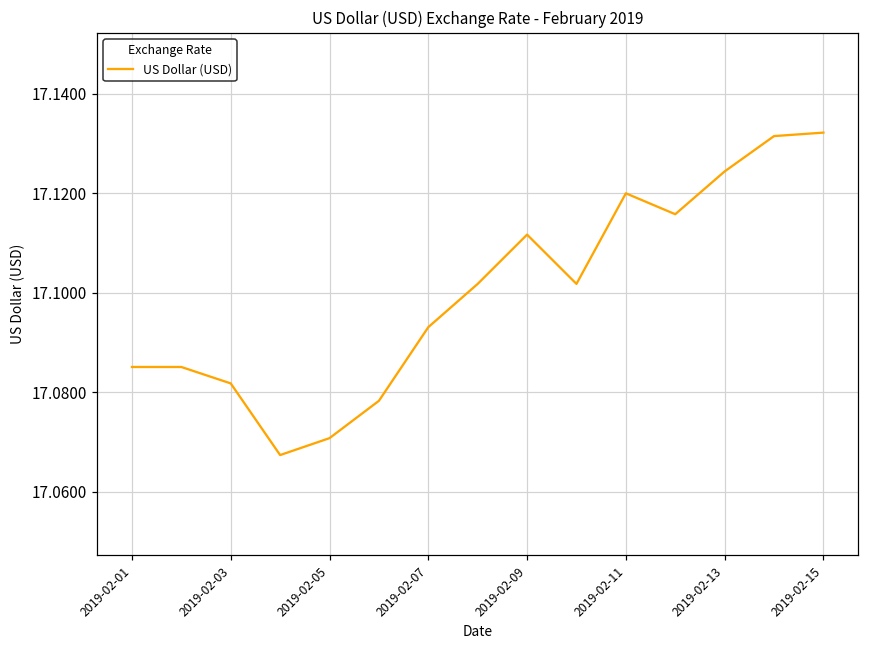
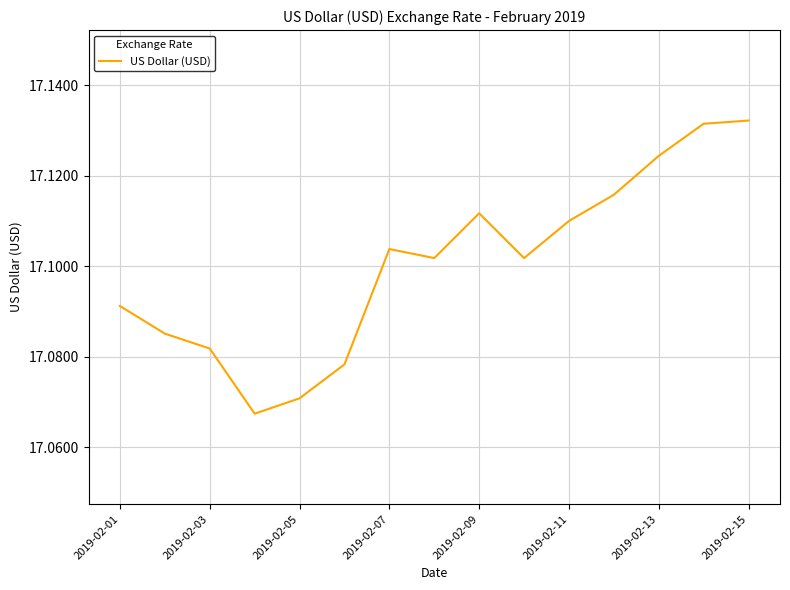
  {
-   "2019-02-01": 17.085,
+   "2019-02-01": 17.091,
    "2019-02-03": 17.082,
    "2019-02-05": 17.071,
-   "2019-02-07": 17.093,
+   "2019-02-07": 17.104,
    "2019-02-09": 17.112,
-   "2019-02-11": 17.12,
+   "2019-02-11": 17.11,
    "2019-02-13": 17.124,
    "2019-02-15": 17.132
  }
